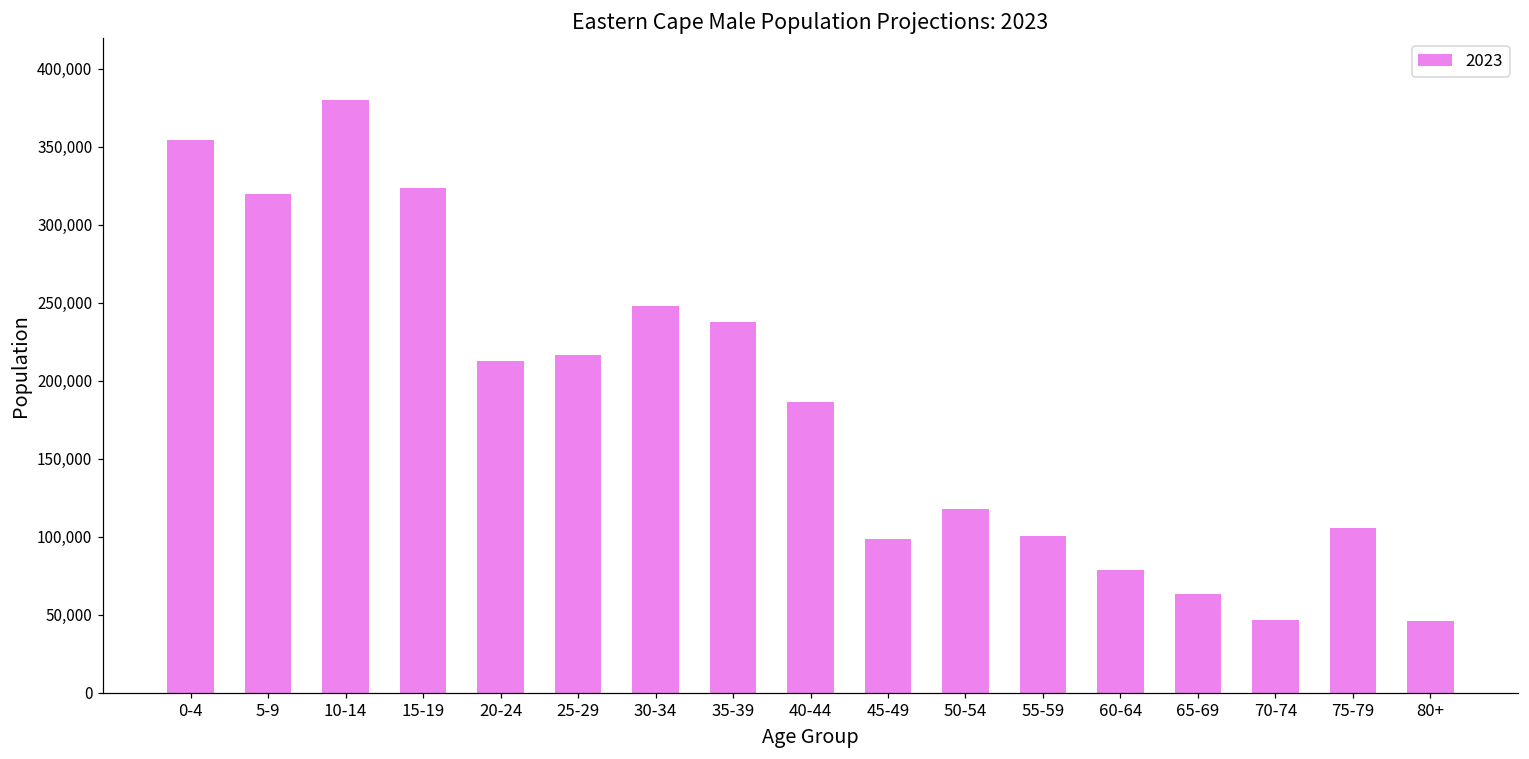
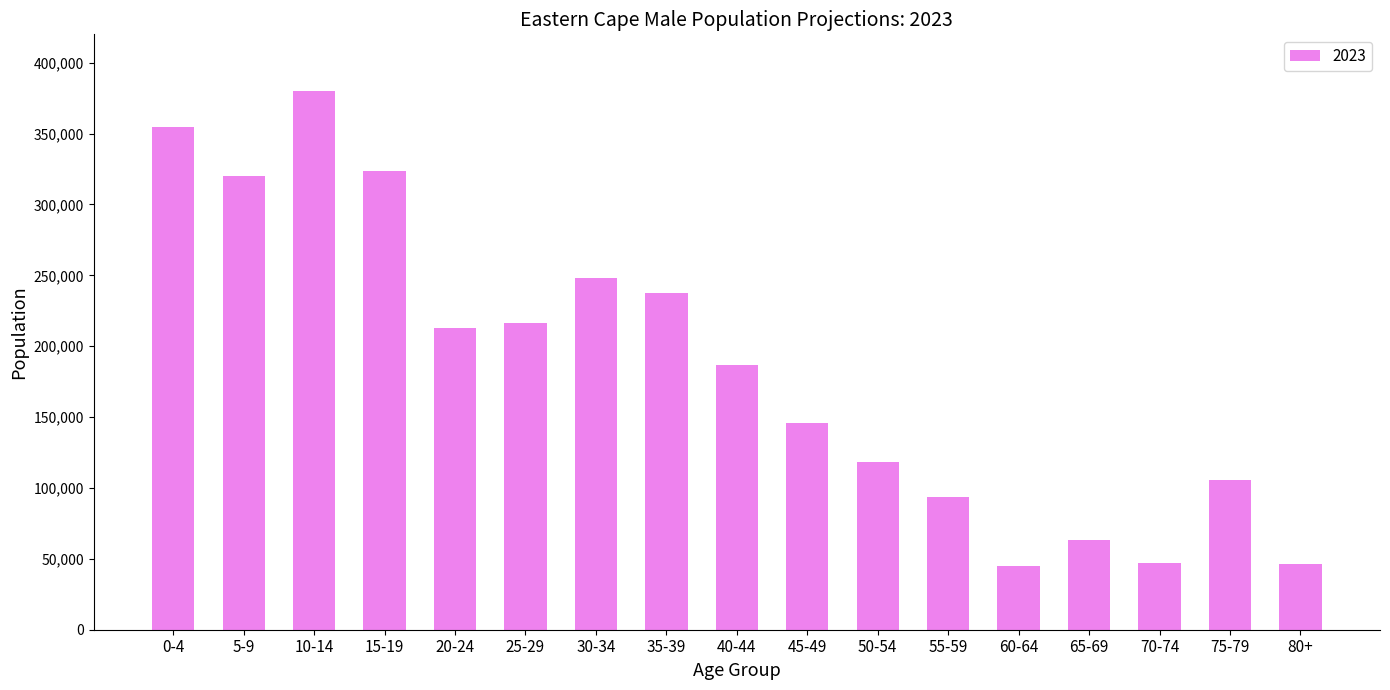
  {
    "0-4": "354,000",
    "5-9": "320,000",
    "10-14": "380,000",
    "15-19": "324,000",
    "20-24": "213,000",
    "25-29": "217,000",
    "30-34": "248,000",
    "35-39": "238,000",
    "40-44": "187,000",
-   "45-49": "98,000",
+   "45-49": "146,000",
    "50-54": "118,000",
-   "55-59": "100,000",
-   "60-64": "79,000",
+   "55-59": "93,000",
+   "60-64": "45,000",
    "65-69": "63,000",
    "70-74": "47,000",
    "75-79": "106,000",
    "80+": "46,000"
  }
